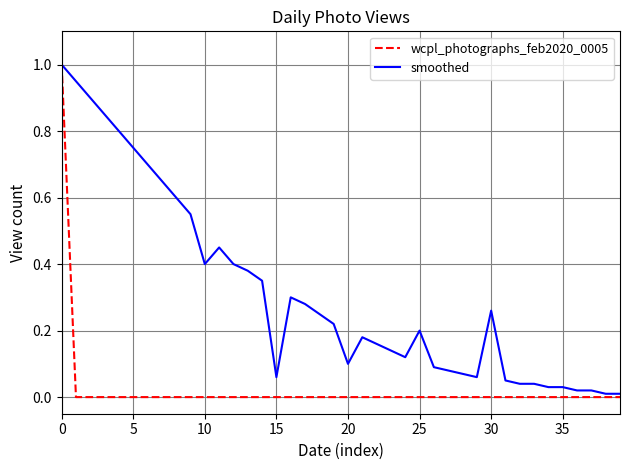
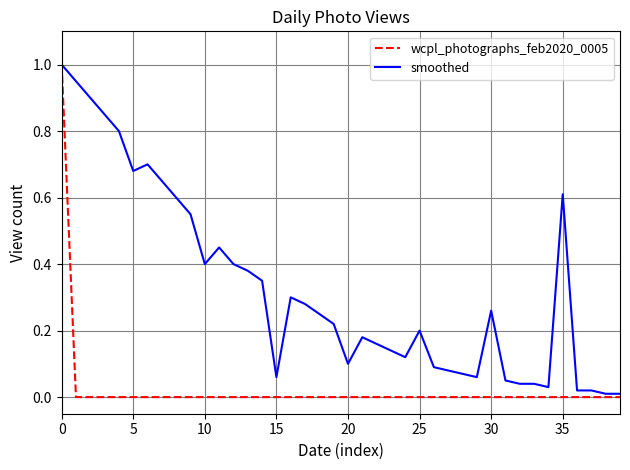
  {
    "wcpl_photographs_feb2020_0005": {
      "5": 0.00,
      "10": 0.00,
      "15": 0.00,
      "20": 0.00,
      "25": 0.00,
      "30": 0.00,
      "35": 0.00
    },
    "smoothed": {
-     "5": 0.75,
+     "5": 0.68,
      "10": 0.40,
      "15": 0.06,
      "20": 0.10,
      "25": 0.20,
      "30": 0.26,
-     "35": 0.03
+     "35": 0.61
    }
  }
